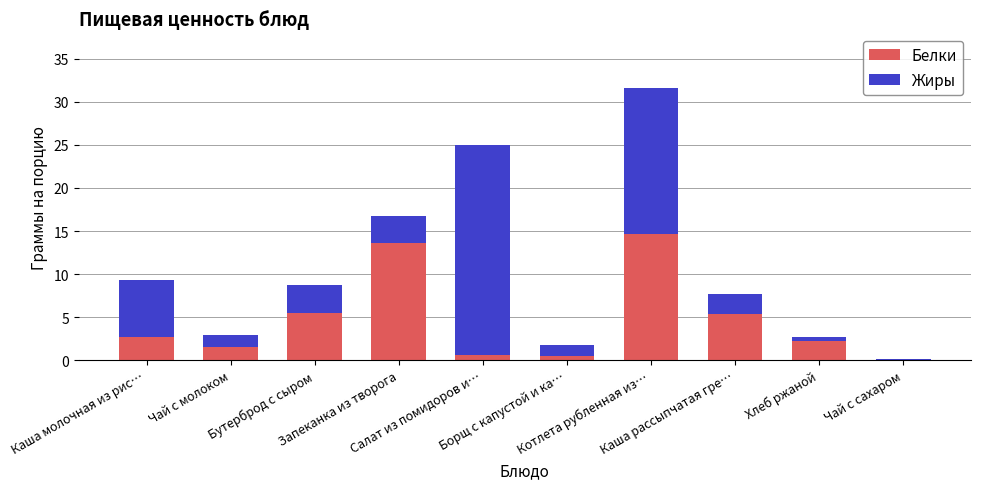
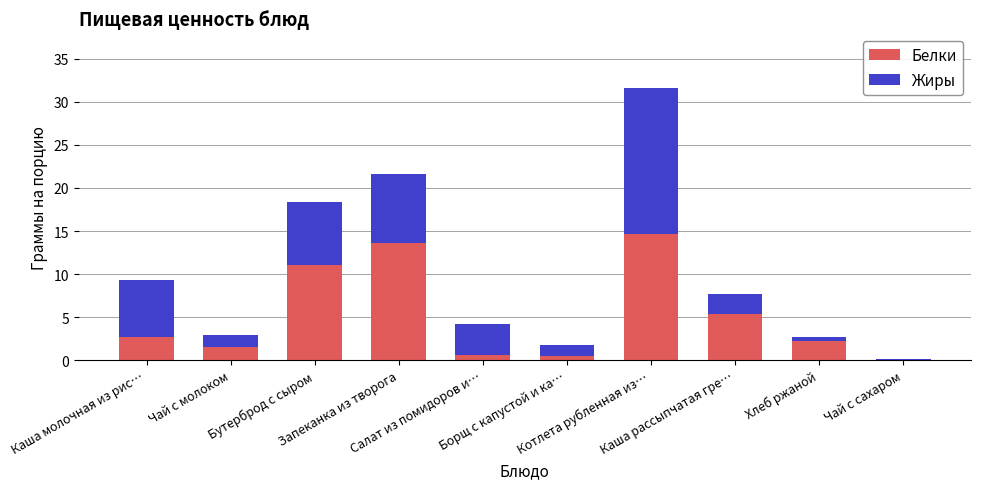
  {
    "Белки": {
      "Каша молочная из рис…": 3,
      "Чай с молоком": 2,
-     "Бутерброд с сыром": 6,
+     "Бутерброд с сыром": 11,
      "Запеканка из творога": 14,
      "Салат из помидоров и…": 1,
      "Борщ с капустой и ка…": 1,
      "Котлета рубленная из…": 15,
      "Каша рассыпчатая гре…": 5,
      "Хлеб ржаной": 2
    },
    "Жиры": {
      "Каша молочная из рис…": 7,
      "Чай с молоком": 1,
-     "Бутерброд с сыром": 3,
-     "Запеканка из творога": 3,
-     "Салат из помидоров и…": 24,
+     "Бутерброд с сыром": 7,
+     "Запеканка из творога": 8,
+     "Салат из помидоров и…": 4,
      "Борщ с капустой и ка…": 1,
      "Котлета рубленная из…": 17,
      "Каша рассыпчатая гре…": 2,
      "Хлеб ржаной": 0
    }
  }
